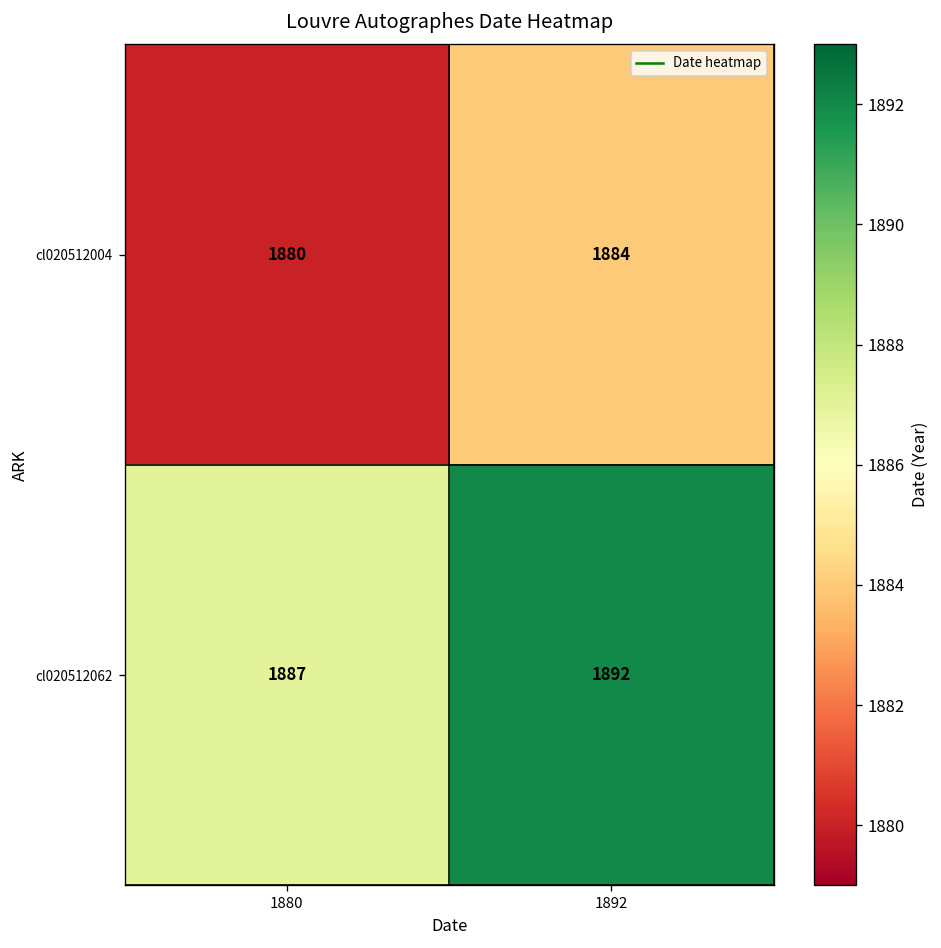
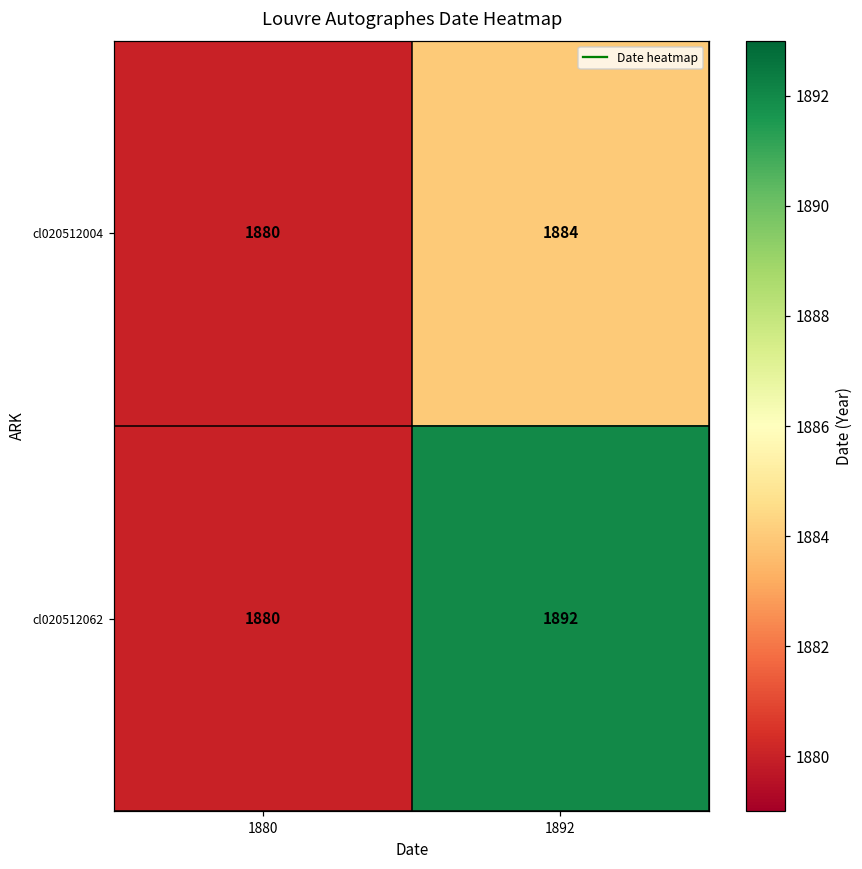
  {
    "cl020512004": {
      "1880": 1880,
      "1892": 1884
    },
    "cl020512062": {
-     "1880": 1887,
+     "1880": 1880,
      "1892": 1892
    }
  }
